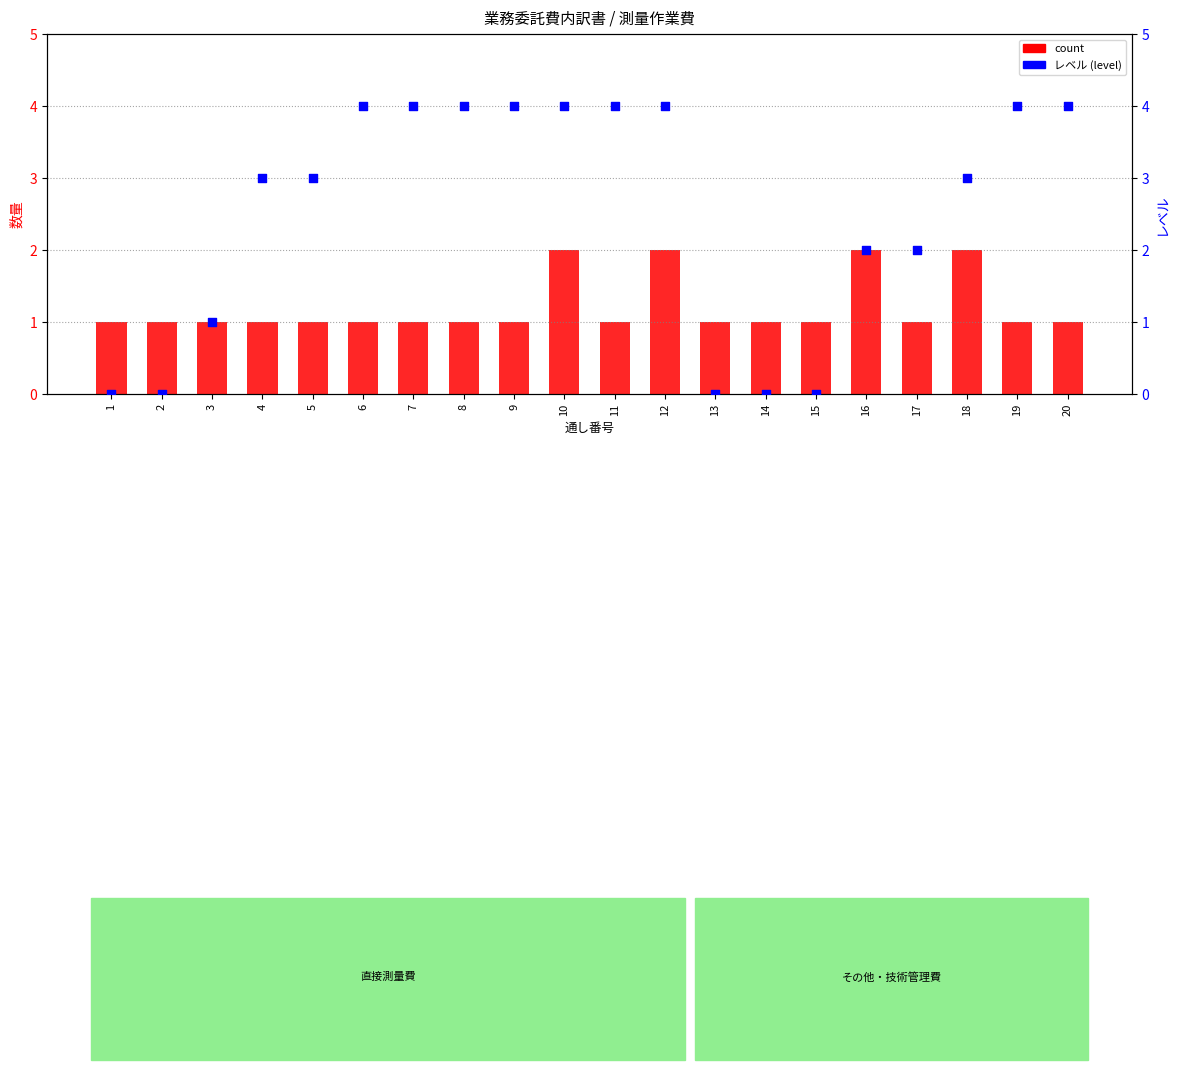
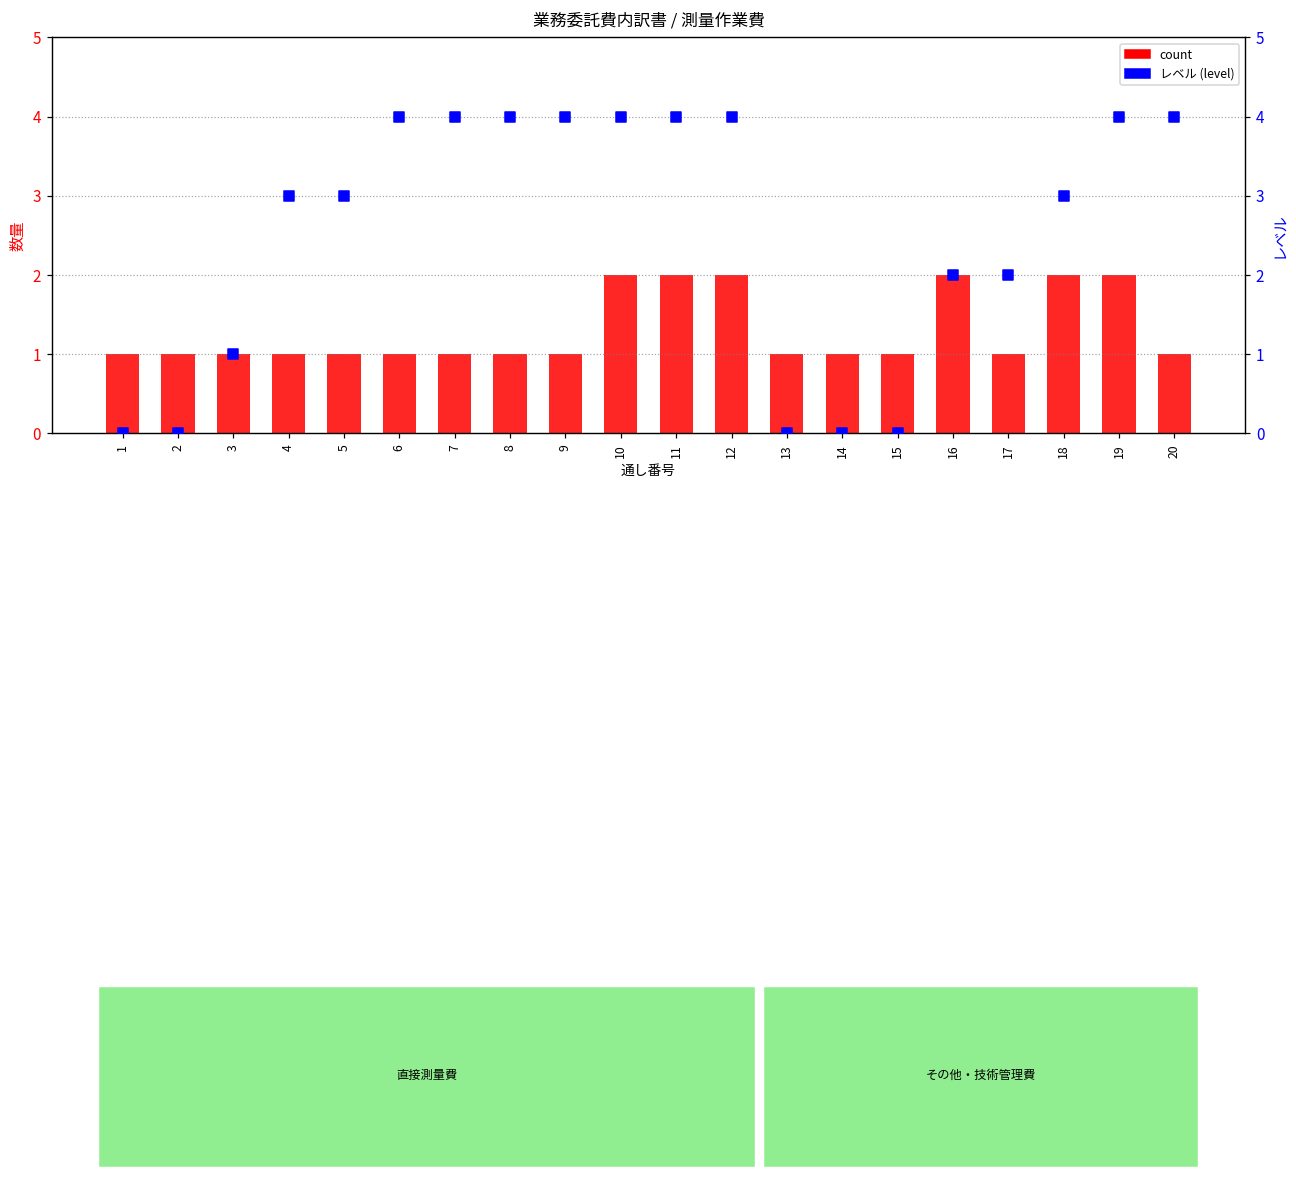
  {
    "count": {
      "1": 1,
      "2": 1,
      "3": 1,
      "4": 1,
      "5": 1,
      "6": 1,
      "7": 1,
      "8": 1,
      "9": 1,
      "10": 2,
-     "11": 1,
+     "11": 2,
      "12": 2,
      "13": 1,
      "14": 1,
      "15": 1,
      "16": 2,
      "17": 1,
      "18": 2,
-     "19": 1,
+     "19": 2,
      "20": 1
    }
  }
